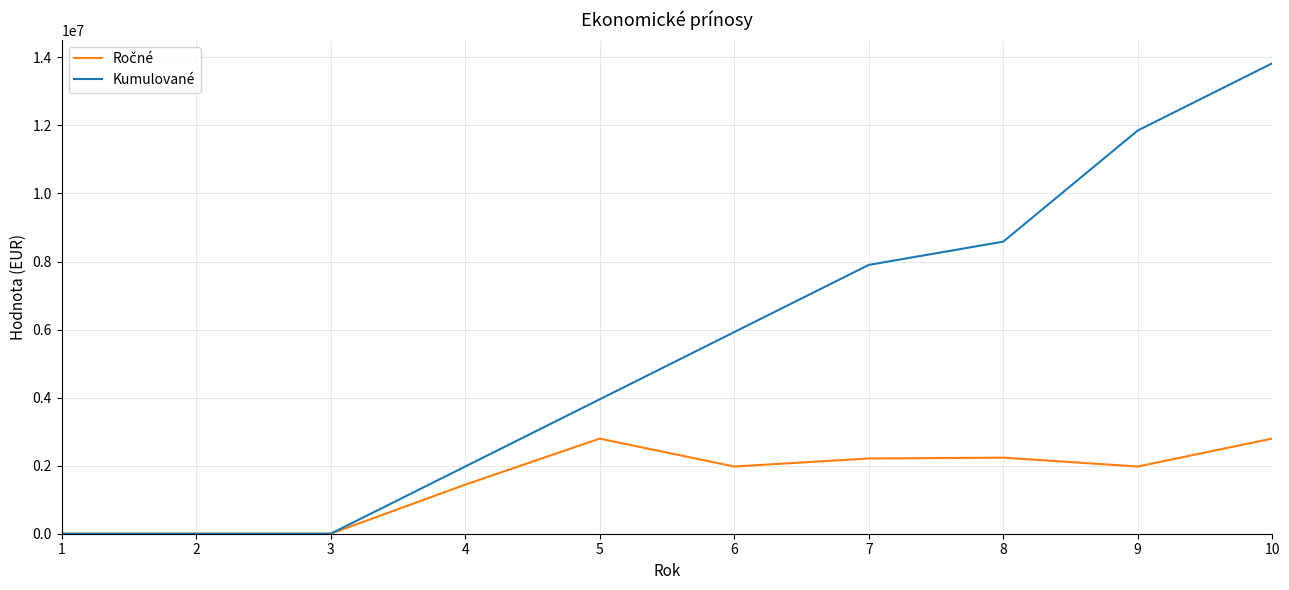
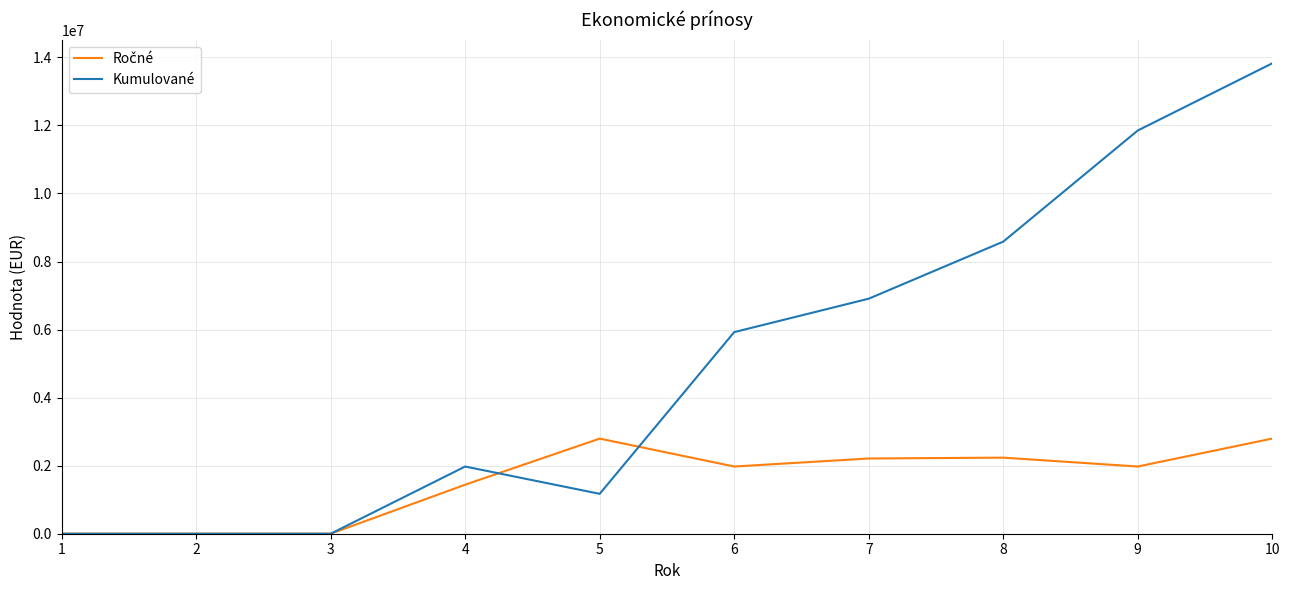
  {
    "Ročné": {
      "4": 1400000,
      "5": 2800000,
      "6": 2000000,
      "7": 2200000,
      "8": 2200000,
      "9": 2000000,
      "10": 2800000
    },
    "Kumulované": {
      "4": 2000000,
-     "5": 3900000,
+     "5": 1200000,
      "6": 5900000,
-     "7": 7900000,
+     "7": 6900000,
      "8": 8600000,
      "9": 11800000,
      "10": 13800000
    }
  }
